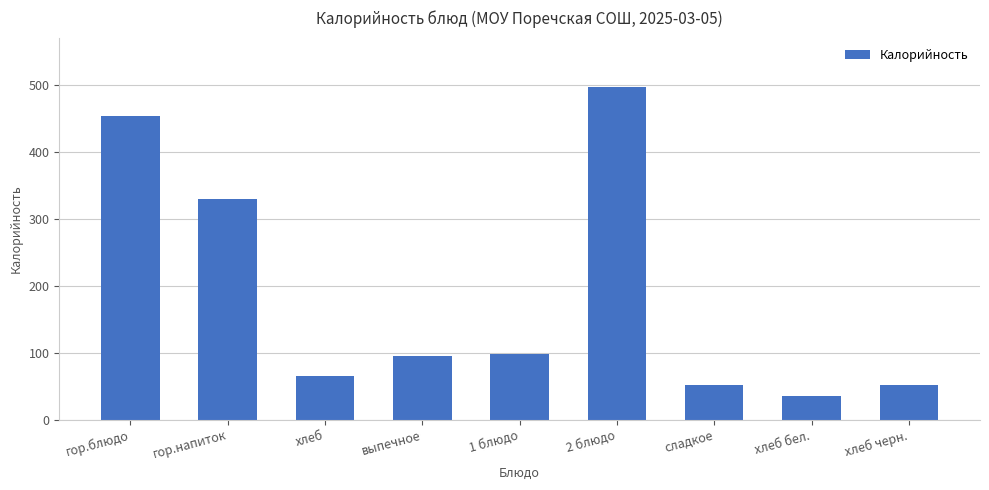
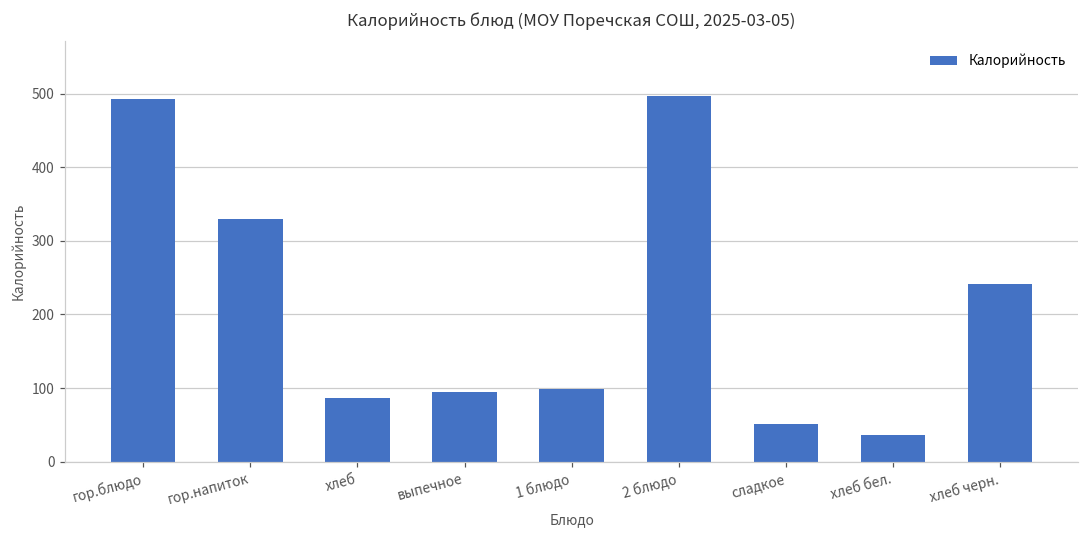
  {
-   "гор.блюдо": 450,
+   "гор.блюдо": 490,
    "гор.напиток": 330,
-   "хлеб": 70,
+   "хлеб": 90,
    "выпечное": 100,
    "1 блюдо": 100,
    "2 блюдо": 500,
    "сладкое": 50,
    "хлеб бел.": 40,
-   "хлеб черн.": 50
+   "хлеб черн.": 240
  }
